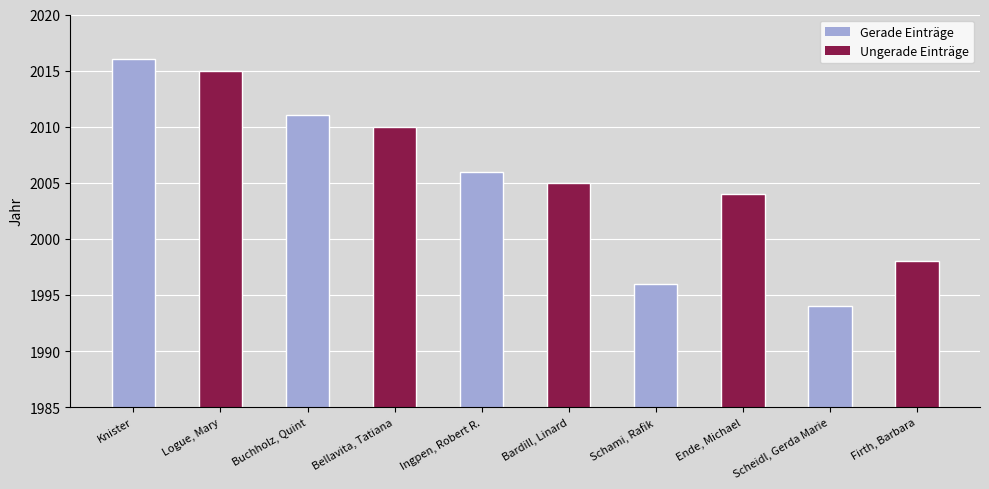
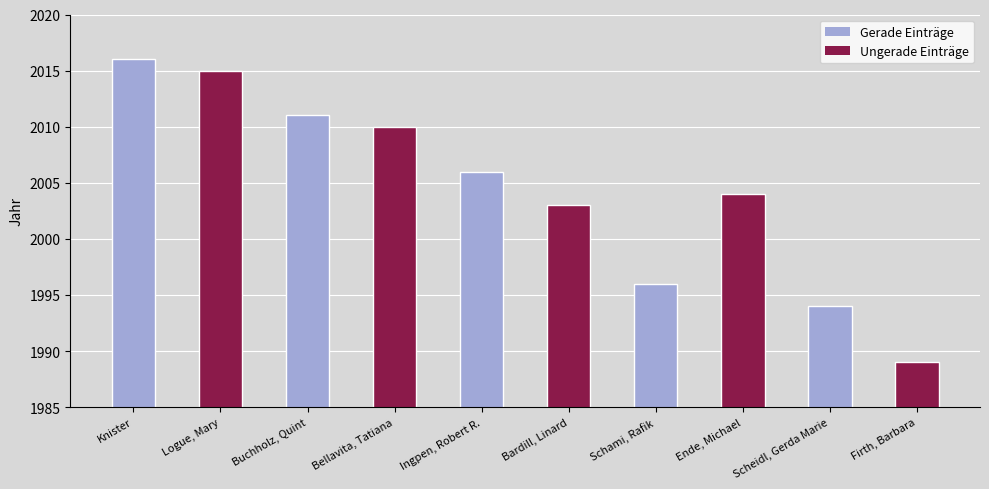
  {
    "Knister": 2016,
    "Logue, Mary": 2015,
    "Buchholz, Quint": 2011,
    "Bellavita, Tatiana": 2010,
    "Ingpen, Robert R.": 2006,
-   "Bardill, Linard": 2005,
+   "Bardill, Linard": 2003,
    "Schami, Rafik": 1996,
    "Ende, Michael": 2004,
    "Scheidl, Gerda Marie": 1994,
-   "Firth, Barbara": 1998
+   "Firth, Barbara": 1989
  }
